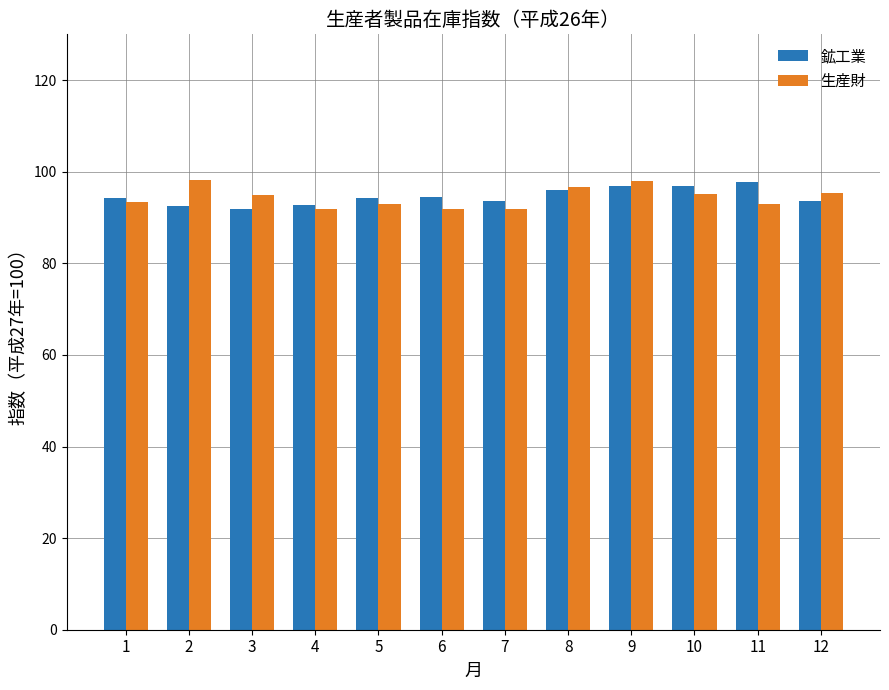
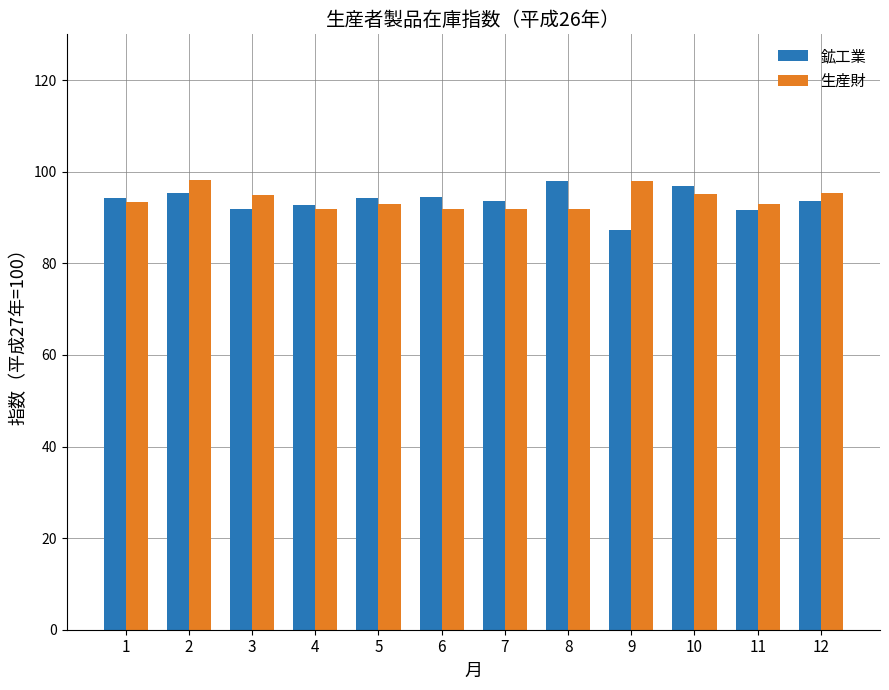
  {
    "鉱工業": {
      "1": 94,
-     "2": 93,
+     "2": 95,
      "3": 92,
      "4": 93,
      "5": 94,
      "6": 94,
      "7": 94,
-     "8": 96,
-     "9": 97,
+     "8": 98,
+     "9": 87,
      "10": 97,
-     "11": 98,
+     "11": 92,
      "12": 94
    },
    "生産財": {
      "1": 93,
      "2": 98,
      "3": 95,
      "4": 92,
      "5": 93,
      "6": 92,
      "7": 92,
-     "8": 97,
+     "8": 92,
      "9": 98,
      "10": 95,
      "11": 93,
      "12": 95
    }
  }
